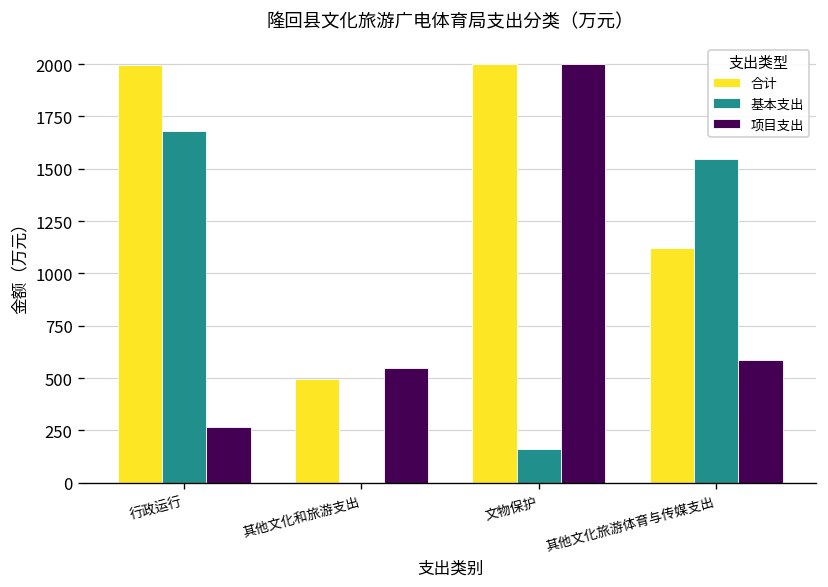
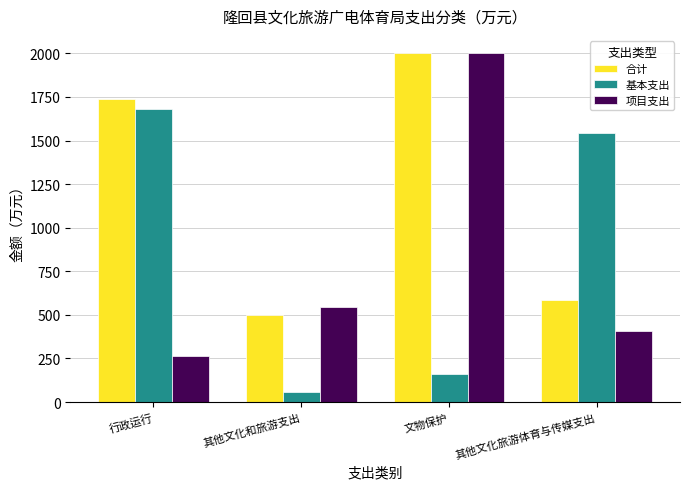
  {
    "合计": {
-     "行政运行": 2000,
+     "行政运行": 1740,
      "其他文化和旅游支出": 500,
      "文物保护": 2000,
-     "其他文化旅游体育与传媒支出": 1120
+     "其他文化旅游体育与传媒支出": 590
    },
    "基本支出": {
      "行政运行": 1680,
-     "其他文化和旅游支出": 0,
+     "其他文化和旅游支出": 60,
      "文物保护": 160,
      "其他文化旅游体育与传媒支出": 1550
    },
    "项目支出": {
      "行政运行": 260,
      "其他文化和旅游支出": 550,
      "文物保护": 2000,
-     "其他文化旅游体育与传媒支出": 590
+     "其他文化旅游体育与传媒支出": 410
    }
  }
